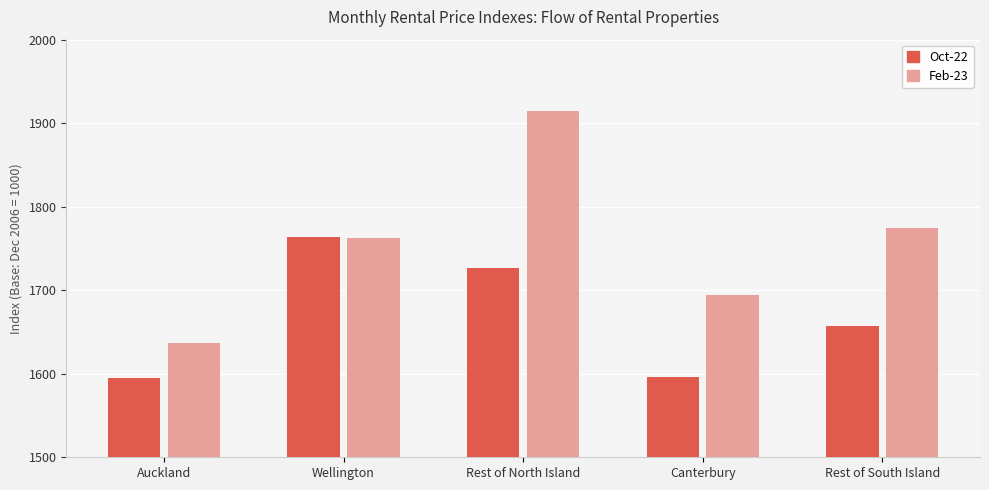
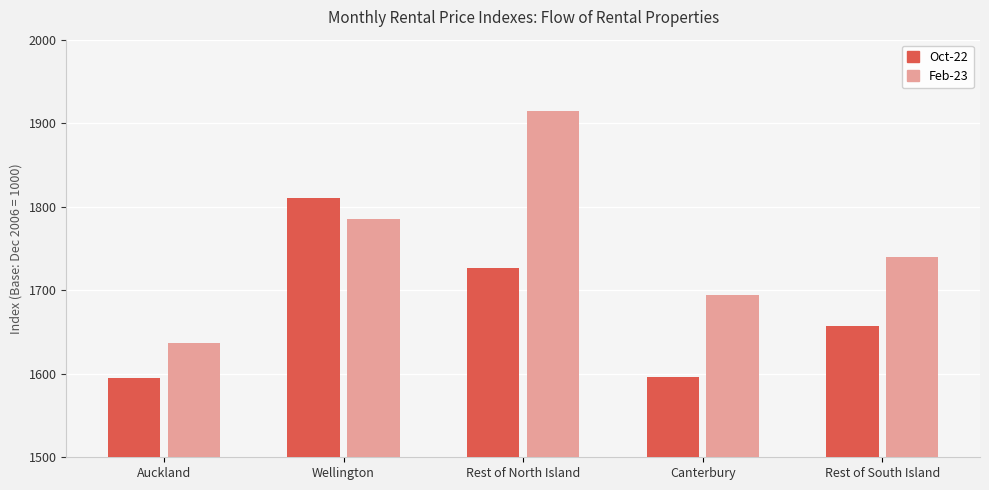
  {
    "Oct-22": {
      "Auckland": 1600,
-     "Wellington": 1760,
+     "Wellington": 1810,
      "Rest of North Island": 1730,
      "Canterbury": 1600,
      "Rest of South Island": 1660
    },
    "Feb-23": {
      "Auckland": 1640,
-     "Wellington": 1760,
+     "Wellington": 1790,
      "Rest of North Island": 1910,
      "Canterbury": 1690,
-     "Rest of South Island": 1780
+     "Rest of South Island": 1740
    }
  }
